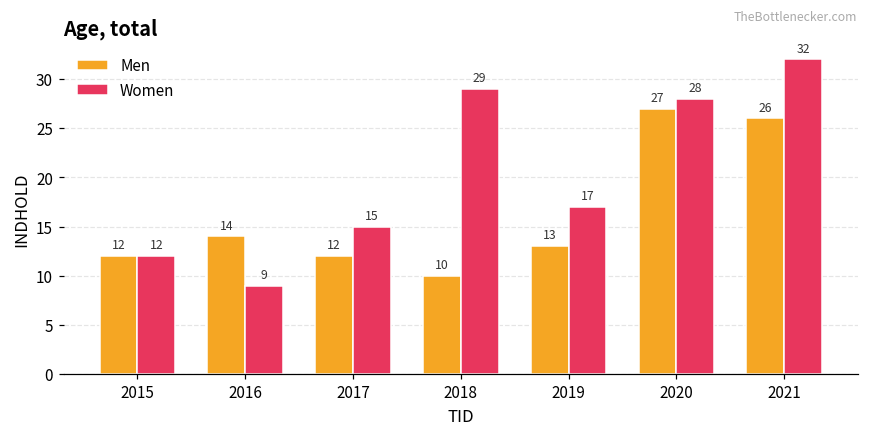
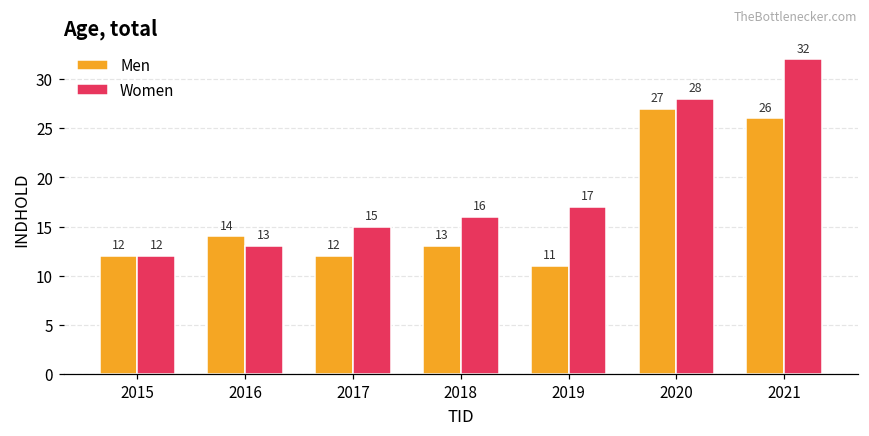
  {
    "Men": {
      "2015": 12,
      "2016": 14,
      "2017": 12,
-     "2018": 10,
-     "2019": 13,
+     "2018": 13,
+     "2019": 11,
      "2020": 27,
      "2021": 26
    },
    "Women": {
      "2015": 12,
-     "2016": 9,
+     "2016": 13,
      "2017": 15,
-     "2018": 29,
+     "2018": 16,
      "2019": 17,
      "2020": 28,
      "2021": 32
    }
  }
